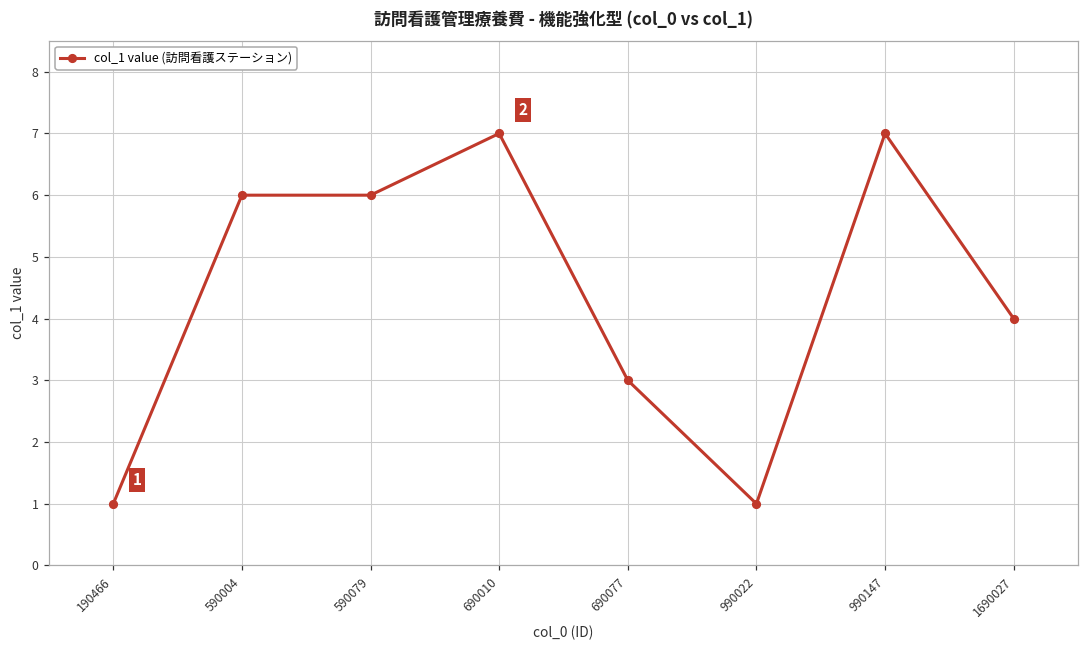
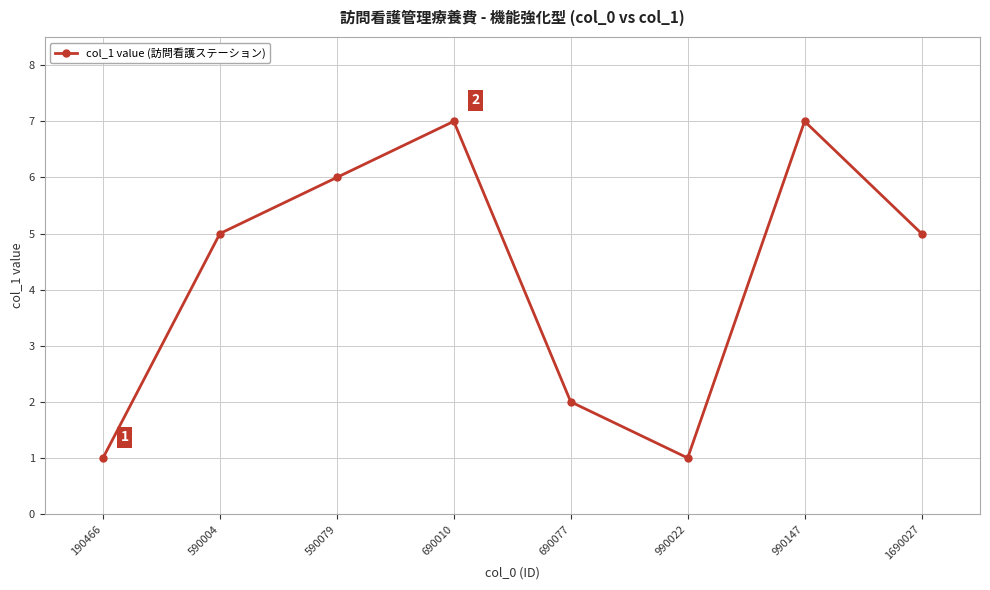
  {
-   "590004": 6,
+   "590004": 5,
    "590079": 6,
-   "690077": 3,
+   "690077": 2,
    "990022": 1,
    "990147": 7,
-   "1690027": 4
+   "1690027": 5
  }
